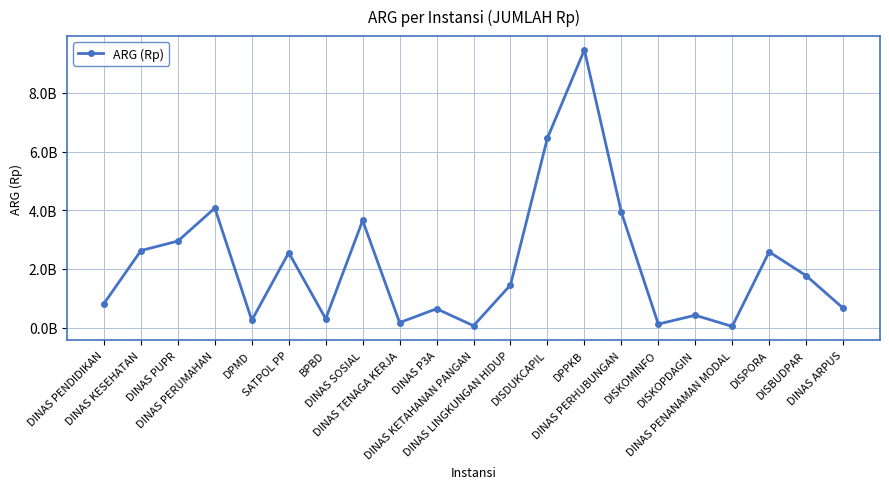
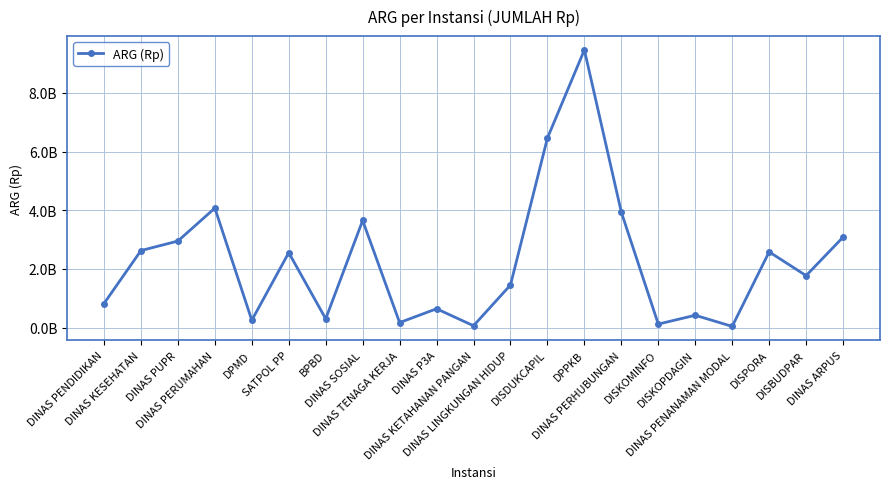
  {
    "DINAS PENDIDIKAN": 800000000,
    "DINAS KESEHATAN": 2600000000,
    "DINAS PUPR": 3000000000,
    "DINAS PERUMAHAN": 4100000000,
    "DPMD": 300000000,
    "SATPOL PP": 2600000000,
    "BPBD": 300000000,
    "DINAS SOSIAL": 3700000000,
    "DINAS TENAGA KERJA": 200000000,
    "DINAS P3A": 600000000,
    "DINAS KETAHANAN PANGAN": 100000000,
    "DINAS LINGKUNGAN HIDUP": 1500000000,
    "DISDUKCAPIL": 6500000000,
    "DPPKB": 9500000000,
    "DINAS PERHUBUNGAN": 3900000000,
    "DISKOMINFO": 100000000,
    "DISKOPDAGIN": 400000000,
    "DINAS PENANAMAN MODAL": 0,
    "DISPORA": 2600000000,
    "DISBUDPAR": 1800000000,
-   "DINAS ARPUS": 700000000
+   "DINAS ARPUS": 3100000000
  }
